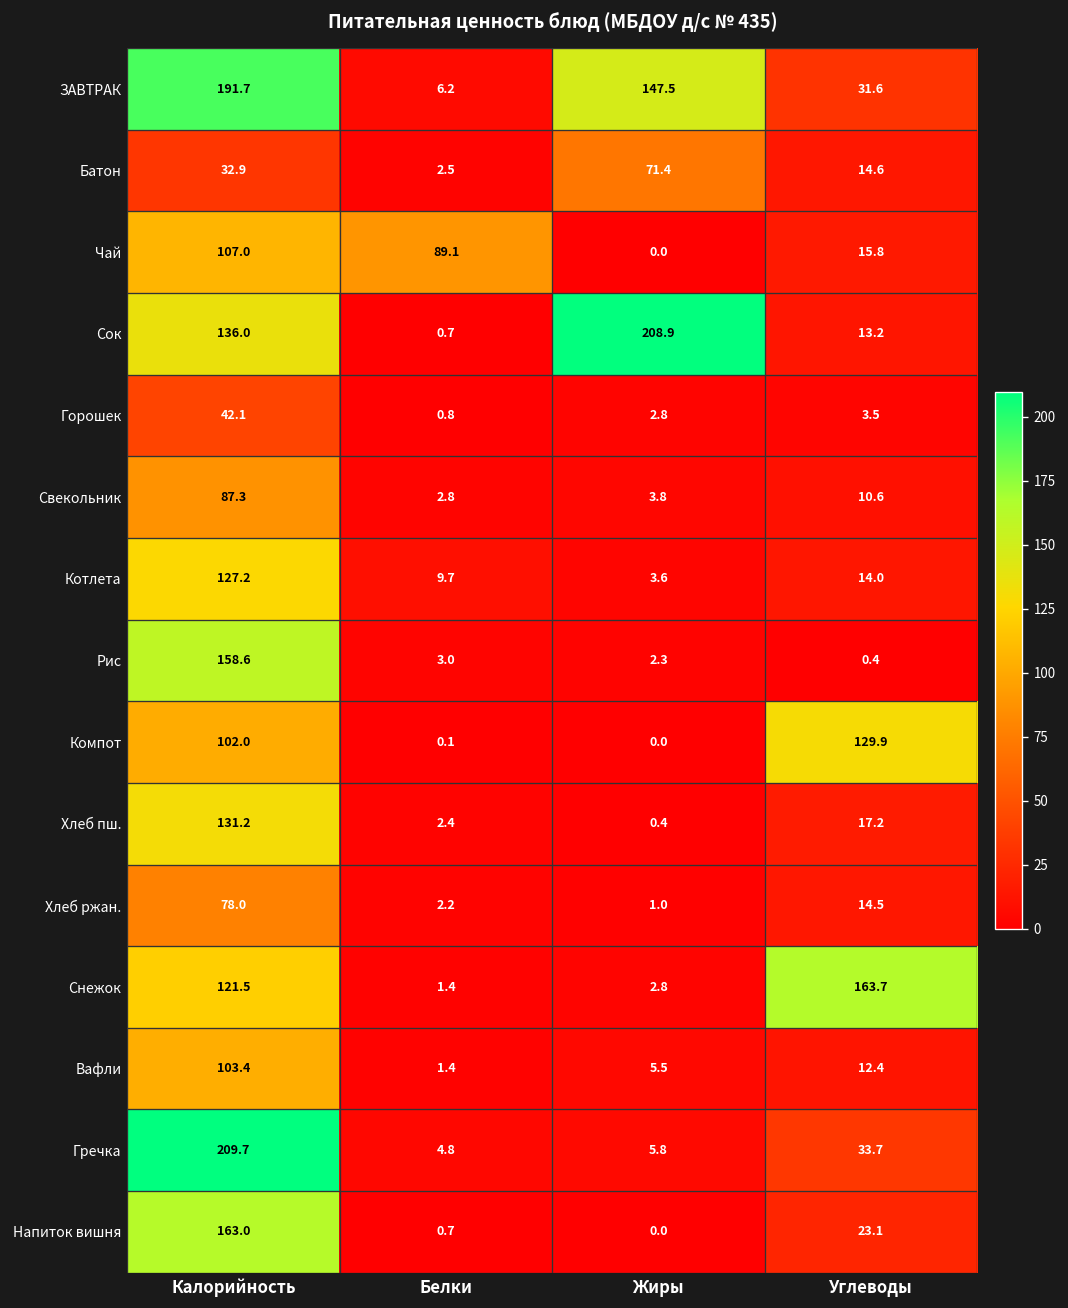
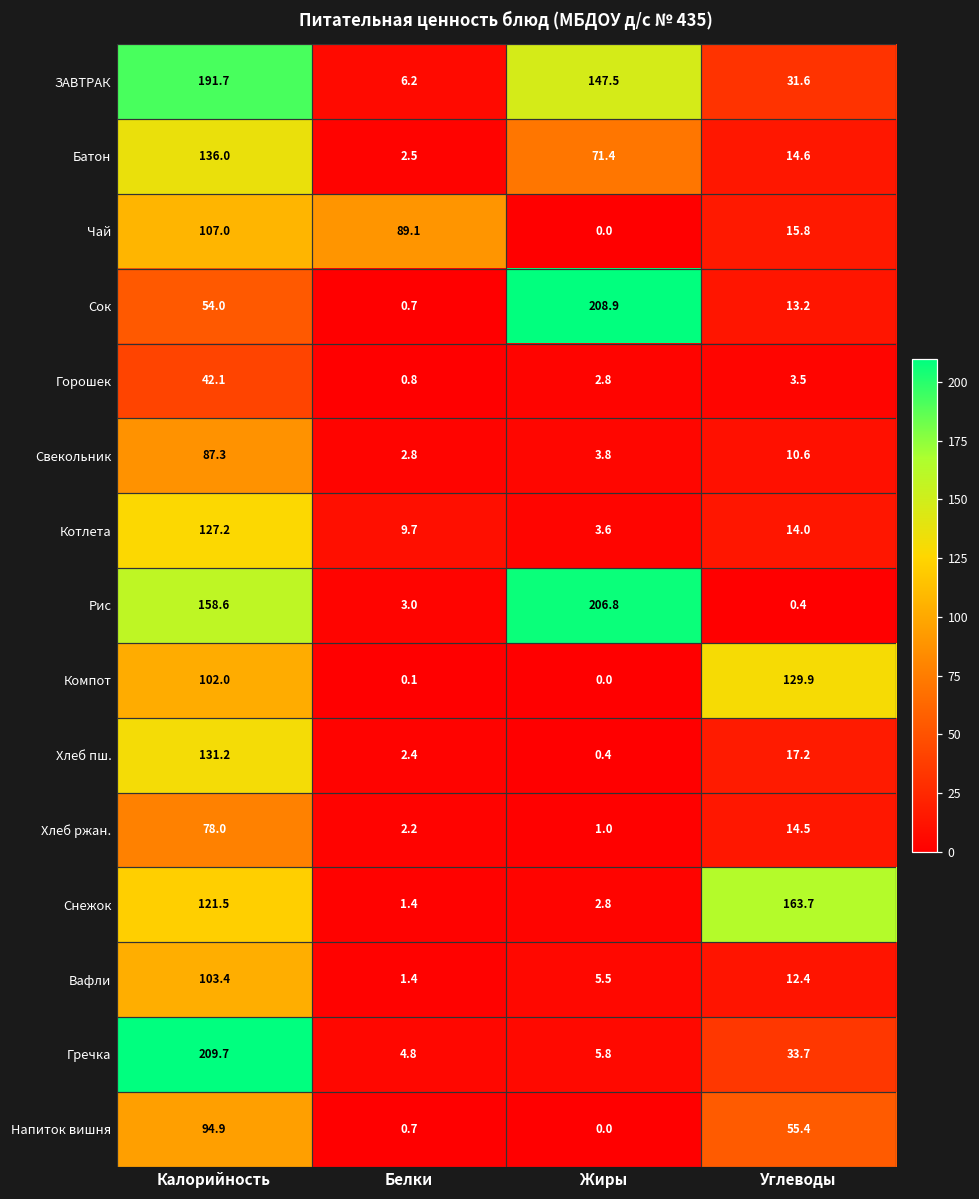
  {
    "ЗАВТРАК": {
      "Калорийность": 191.7,
      "Белки": 6.2,
      "Жиры": 147.5,
      "Углеводы": 31.6
    },
    "Батон": {
-     "Калорийность": 32.9,
+     "Калорийность": 136.0,
      "Белки": 2.5,
      "Жиры": 71.4,
      "Углеводы": 14.6
    },
    "Чай": {
      "Калорийность": 107.0,
      "Белки": 89.1,
      "Жиры": 0.0,
      "Углеводы": 15.8
    },
    "Сок": {
-     "Калорийность": 136.0,
+     "Калорийность": 54.0,
      "Белки": 0.7,
      "Жиры": 208.9,
      "Углеводы": 13.2
    },
    "Горошек": {
      "Калорийность": 42.1,
      "Белки": 0.8,
      "Жиры": 2.8,
      "Углеводы": 3.5
    },
    "Свекольник": {
      "Калорийность": 87.3,
      "Белки": 2.8,
      "Жиры": 3.8,
      "Углеводы": 10.6
    },
    "Котлета": {
      "Калорийность": 127.2,
      "Белки": 9.7,
      "Жиры": 3.6,
      "Углеводы": 14.0
    },
    "Рис": {
      "Калорийность": 158.6,
      "Белки": 3.0,
-     "Жиры": 2.3,
+     "Жиры": 206.8,
      "Углеводы": 0.4
    },
    "Компот": {
      "Калорийность": 102.0,
      "Белки": 0.1,
      "Жиры": 0.0,
      "Углеводы": 129.9
    },
    "Хлеб пш.": {
      "Калорийность": 131.2,
      "Белки": 2.4,
      "Жиры": 0.4,
      "Углеводы": 17.2
    },
    "Хлеб ржан.": {
      "Калорийность": 78.0,
      "Белки": 2.2,
      "Жиры": 1.0,
      "Углеводы": 14.5
    },
    "Снежок": {
      "Калорийность": 121.5,
      "Белки": 1.4,
      "Жиры": 2.8,
      "Углеводы": 163.7
    },
    "Вафли": {
      "Калорийность": 103.4,
      "Белки": 1.4,
      "Жиры": 5.5,
      "Углеводы": 12.4
    },
    "Гречка": {
      "Калорийность": 209.7,
      "Белки": 4.8,
      "Жиры": 5.8,
      "Углеводы": 33.7
    },
    "Напиток вишня": {
-     "Калорийность": 163.0,
+     "Калорийность": 94.9,
      "Белки": 0.7,
      "Жиры": 0.0,
-     "Углеводы": 23.1
+     "Углеводы": 55.4
    }
  }
